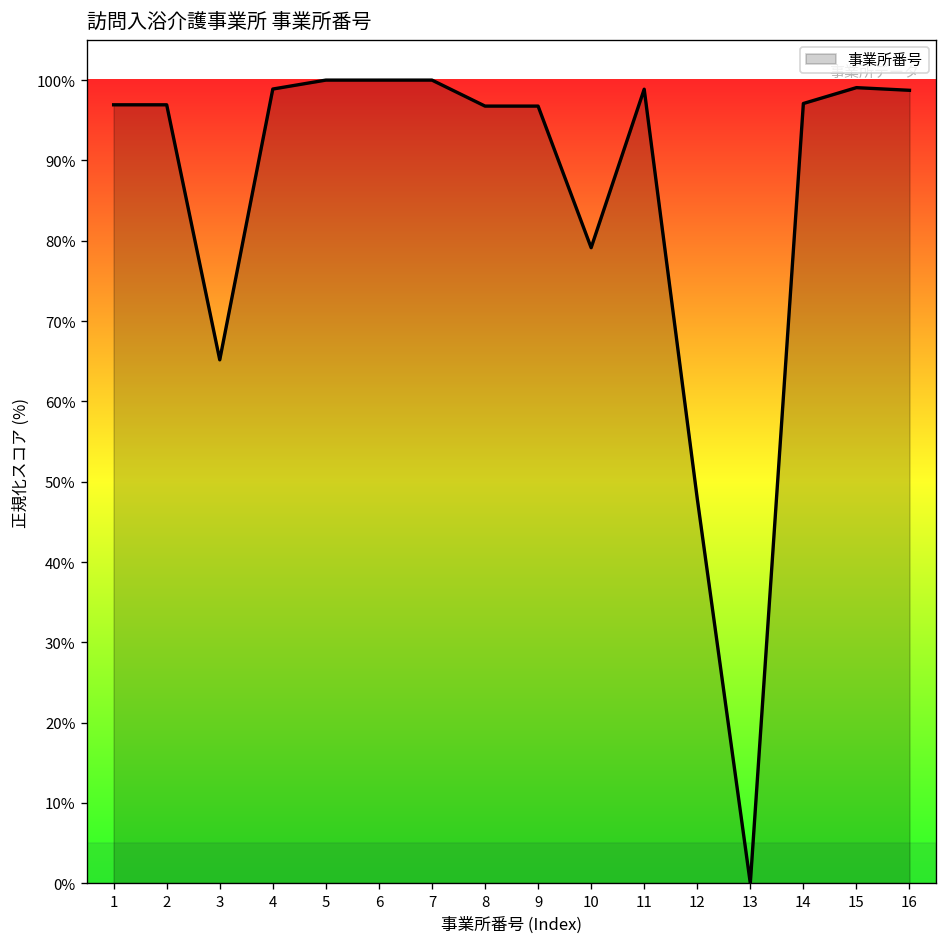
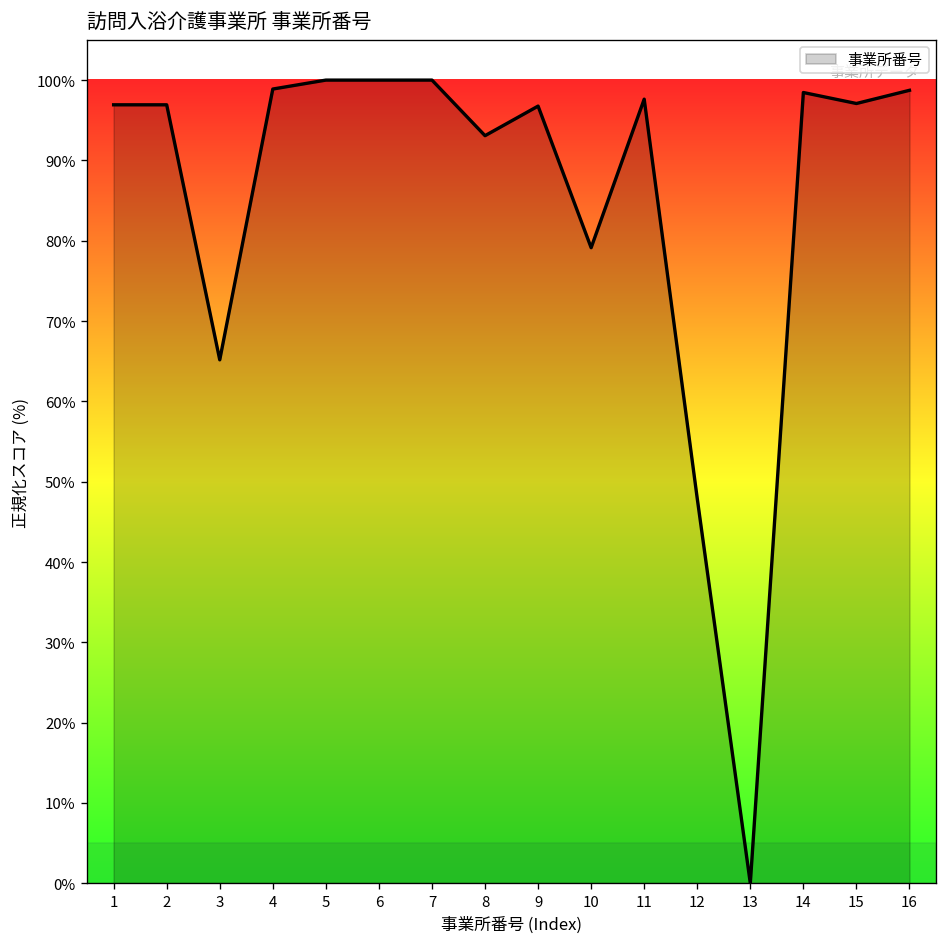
  {
    "1": "97%",
    "2": "97%",
    "3": "65%",
    "4": "99%",
    "5": "100%",
    "6": "100%",
    "7": "100%",
-   "8": "97%",
+   "8": "93%",
    "9": "97%",
    "10": "79%",
-   "11": "99%",
+   "11": "98%",
    "12": "48%",
    "13": "0%",
-   "14": "97%",
-   "15": "99%",
+   "14": "98%",
+   "15": "97%",
    "16": "99%"
  }
